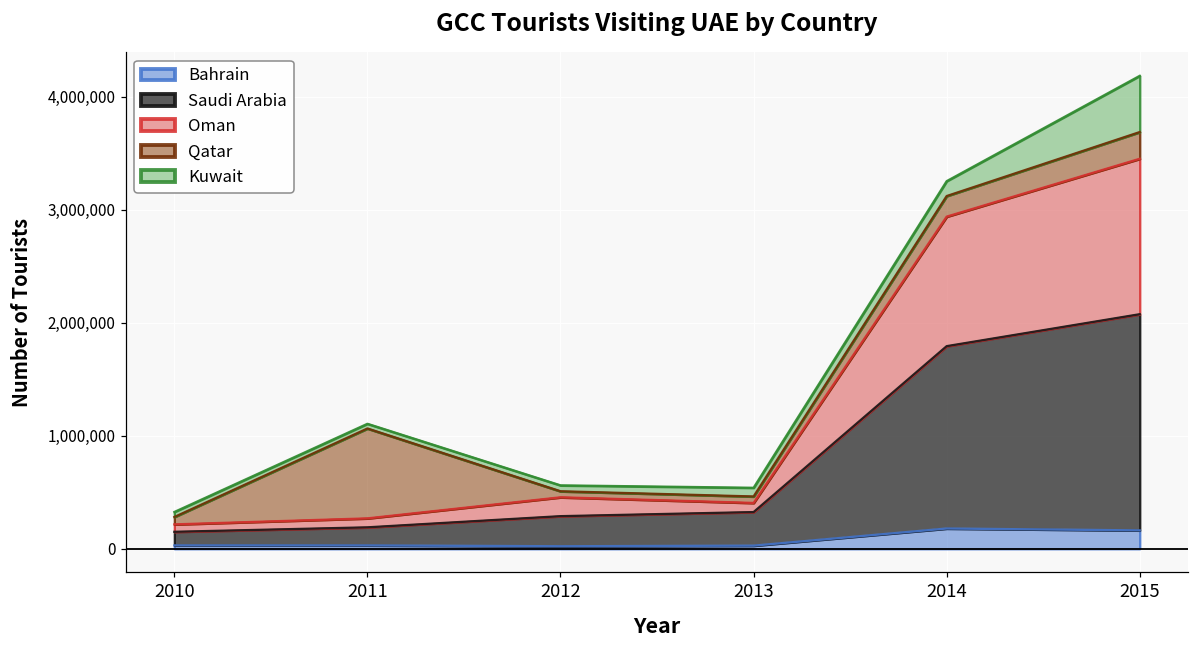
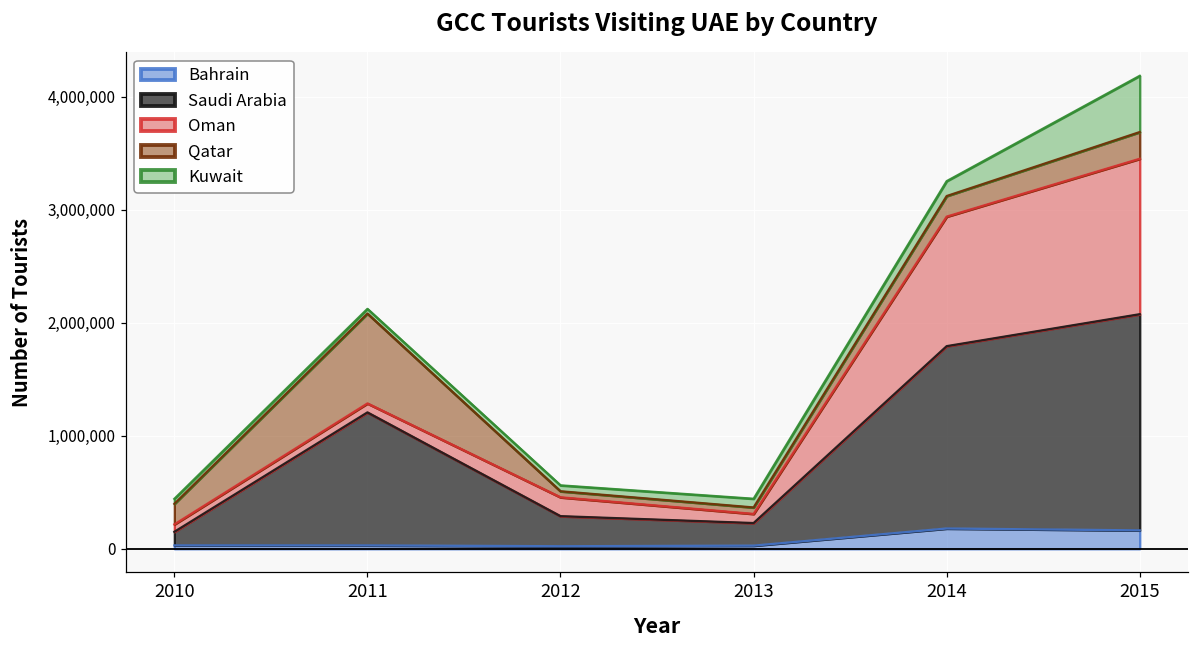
  {
    "Bahrain": {
      "2010": "30,000",
      "2011": "30,000",
      "2012": "20,000",
      "2013": "30,000",
      "2014": "180,000",
      "2015": "160,000"
    },
    "Saudi Arabia": {
      "2010": "120,000",
-     "2011": "160,000",
+     "2011": "1,180,000",
      "2012": "270,000",
-     "2013": "300,000",
+     "2013": "200,000",
      "2014": "1,610,000",
      "2015": "1,910,000"
    },
    "Oman": {
      "2010": "70,000",
      "2011": "80,000",
      "2012": "170,000",
      "2013": "80,000",
      "2014": "1,150,000",
      "2015": "1,380,000"
    },
    "Qatar": {
-     "2010": "70,000",
+     "2010": "180,000",
      "2011": "800,000",
      "2012": "50,000",
      "2013": "60,000",
      "2014": "180,000",
      "2015": "240,000"
    },
    "Kuwait": {
      "2010": "40,000",
      "2011": "40,000",
      "2012": "50,000",
      "2013": "80,000",
      "2014": "130,000",
      "2015": "500,000"
    }
  }
